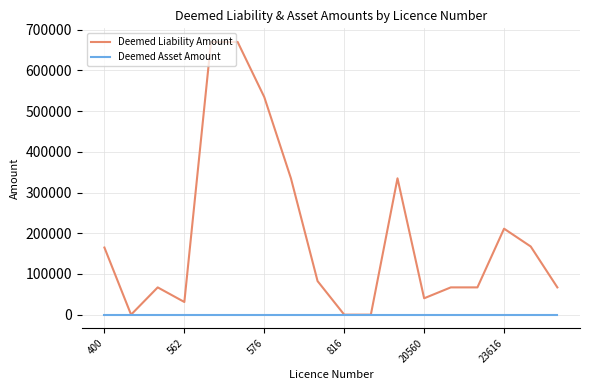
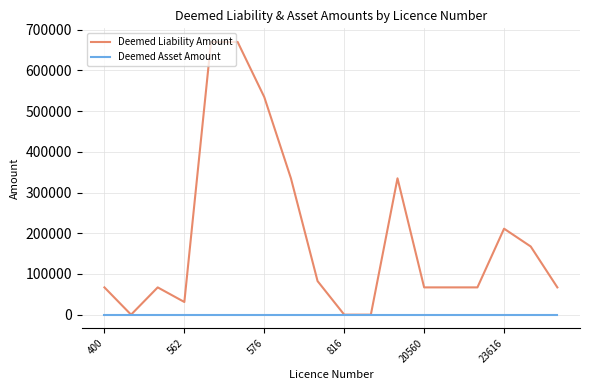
  {
    "Deemed Liability Amount": {
-     "400": 160000,
+     "400": 70000,
      "562": 30000,
      "576": 530000,
-     "20560": 40000,
+     "20560": 70000,
      "23616": 210000
    },
    "Deemed Asset Amount": {
      "400": 0,
      "562": 0,
      "576": 0,
      "20560": 0,
      "23616": 0
    }
  }
